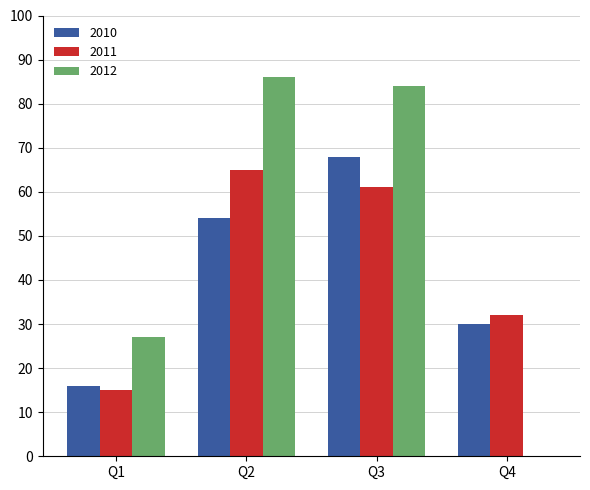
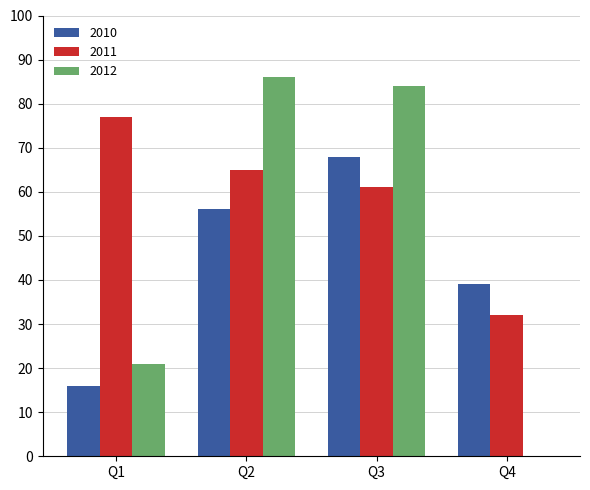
  {
    "2010": {
      "Q1": 16,
-     "Q2": 54,
+     "Q2": 56,
      "Q3": 68,
-     "Q4": 30
+     "Q4": 39
    },
    "2011": {
-     "Q1": 15,
+     "Q1": 77,
      "Q2": 65,
      "Q3": 61,
      "Q4": 32
    },
    "2012": {
-     "Q1": 27,
+     "Q1": 21,
      "Q2": 86,
      "Q3": 84,
      "Q4": 0
    }
  }
